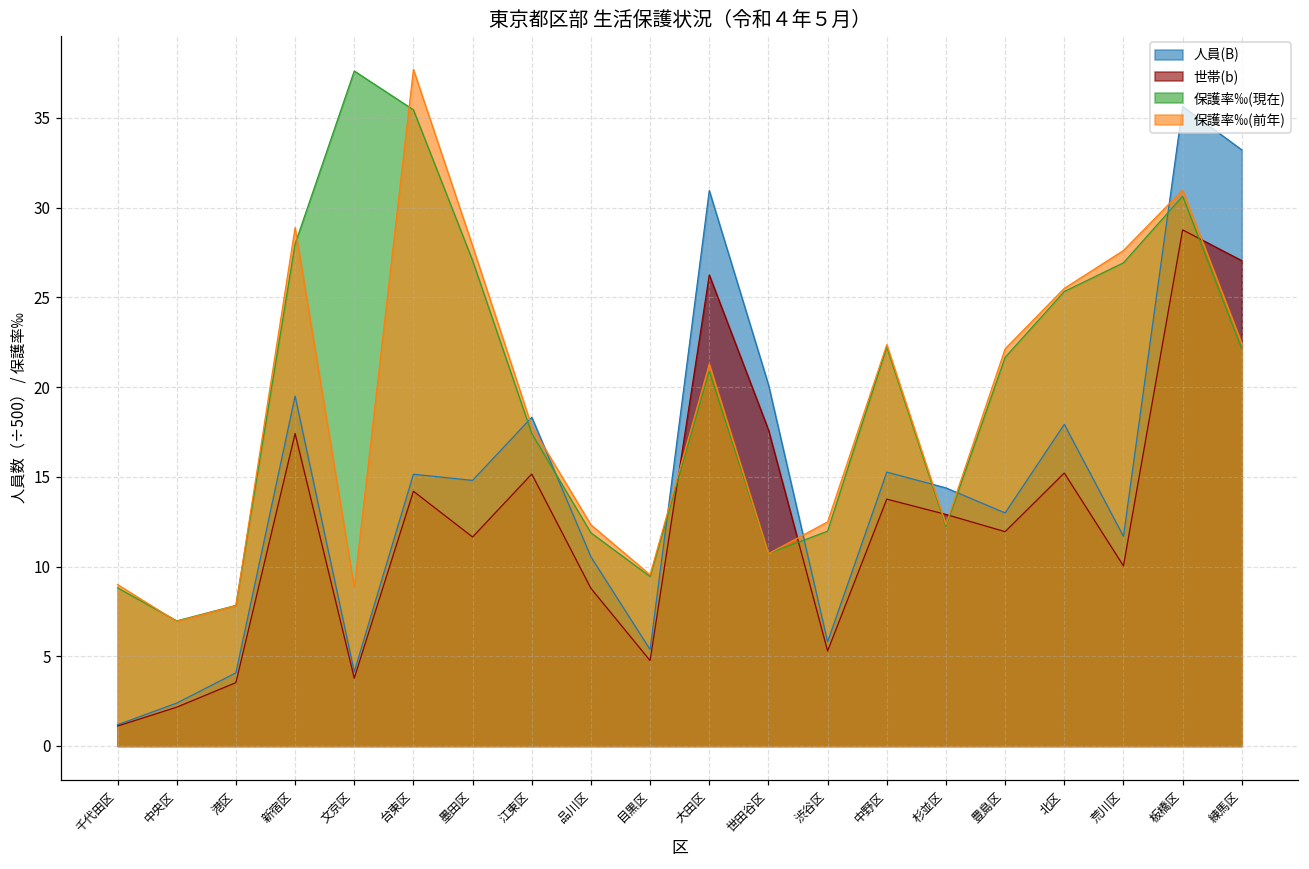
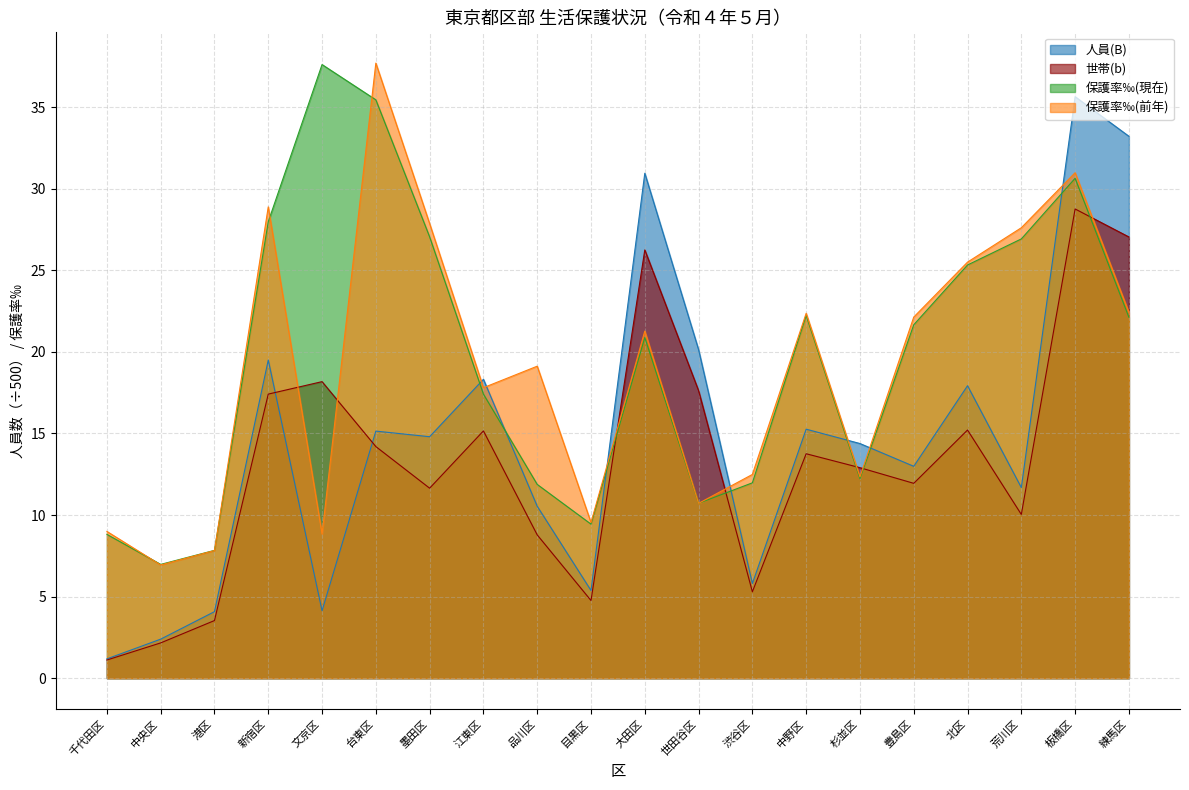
  {
    "人員(B)": {
      "中央区": 2.4,
      "港区": 4.1,
      "新宿区": 19.5,
      "文京区": 4.1,
      "台東区": 15.1,
      "墨田区": 14.8,
      "江東区": 18.3,
      "品川区": 10.5,
      "目黒区": 5.4,
      "大田区": 31.0,
      "世田谷区": 20.1,
      "渋谷区": 5.8,
      "中野区": 15.3,
      "杉並区": 14.4,
      "豊島区": 13.0,
      "北区": 17.9,
      "荒川区": 11.7,
      "練馬区": 33.2
    },
    "世帯(b)": {
      "中央区": 2.2,
      "港区": 3.5,
      "新宿区": 17.4,
-     "文京区": 3.8,
+     "文京区": 18.2,
      "台東区": 14.2,
      "墨田区": 11.6,
      "江東区": 15.2,
      "品川区": 8.8,
      "目黒区": 4.8,
      "大田区": 26.3,
      "世田谷区": 17.6,
      "渋谷区": 5.3,
      "中野区": 13.8,
      "杉並区": 12.9,
      "豊島区": 11.9,
      "北区": 15.2,
      "荒川区": 10.0,
      "板橋区": 28.8,
      "練馬区": 27.0
    },
    "保護率‰(現在)": {
      "千代田区": 8.8,
      "新宿区": 28.0,
      "文京区": 37.6,
      "台東区": 35.5,
      "墨田区": 27.1,
      "江東区": 17.4,
      "品川区": 11.9,
      "大田区": 20.9,
      "渋谷区": 12.0,
      "豊島区": 21.7,
      "北区": 25.3,
      "荒川区": 26.9,
      "板橋区": 30.6,
      "練馬区": 22.1
    },
    "保護率‰(前年)": {
      "千代田区": 9.0,
      "新宿区": 28.9,
      "文京区": 8.8,
      "台東区": 37.7,
      "墨田区": 27.9,
      "江東区": 17.8,
-     "品川区": 12.3,
+     "品川区": 19.1,
      "大田区": 21.3,
      "渋谷区": 12.5,
      "豊島区": 22.1,
      "北区": 25.5,
      "荒川区": 27.6,
      "板橋区": 31.0,
      "練馬区": 22.4
    }
  }
